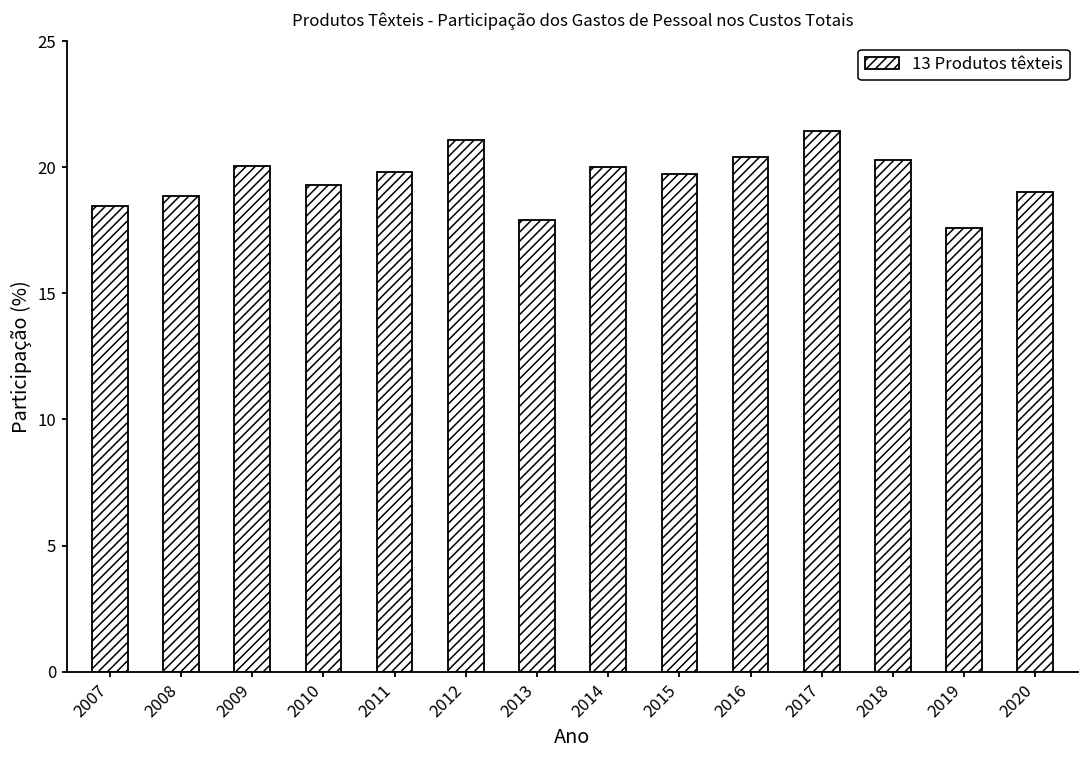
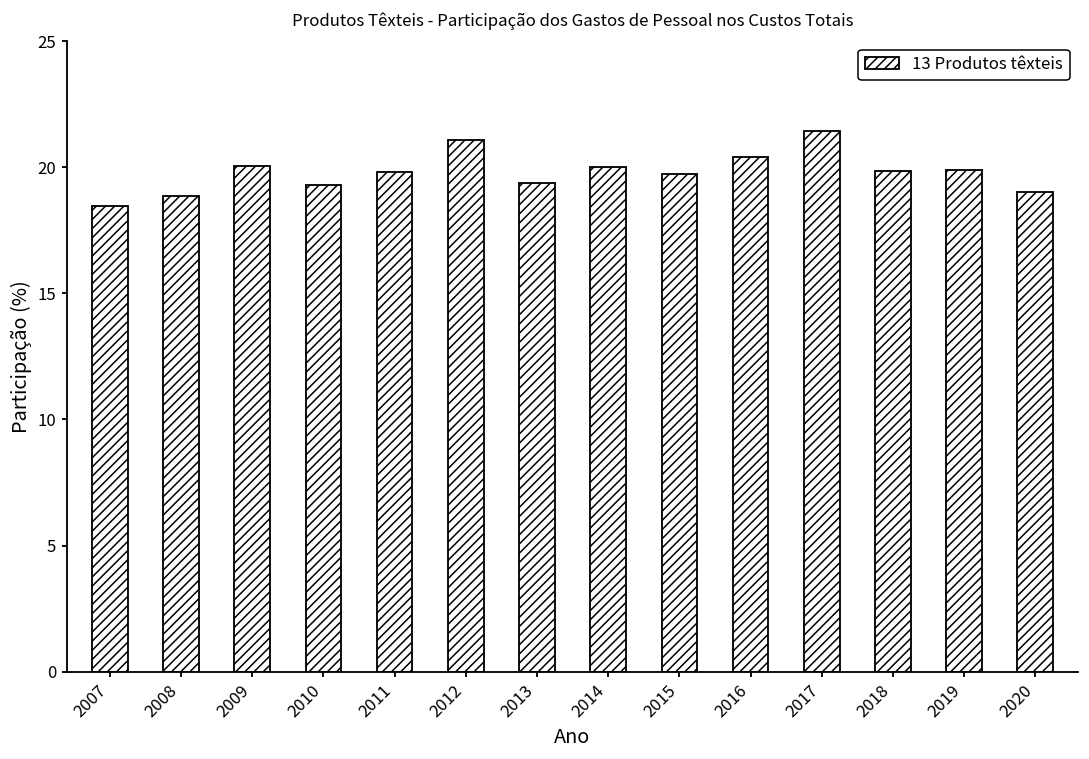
  {
    "2007": 18.5,
    "2008": 18.9,
    "2009": 20.0,
    "2010": 19.3,
    "2011": 19.8,
    "2012": 21.1,
-   "2013": 17.9,
+   "2013": 19.4,
    "2014": 20.0,
    "2015": 19.7,
    "2016": 20.4,
    "2017": 21.4,
-   "2018": 20.3,
-   "2019": 17.6,
+   "2018": 19.8,
+   "2019": 19.9,
    "2020": 19.0
  }
